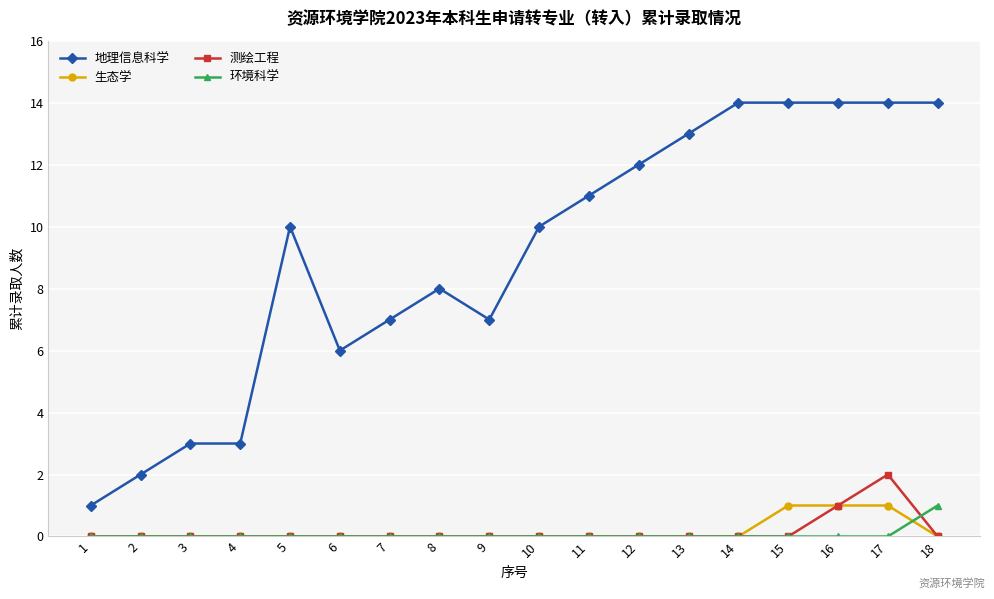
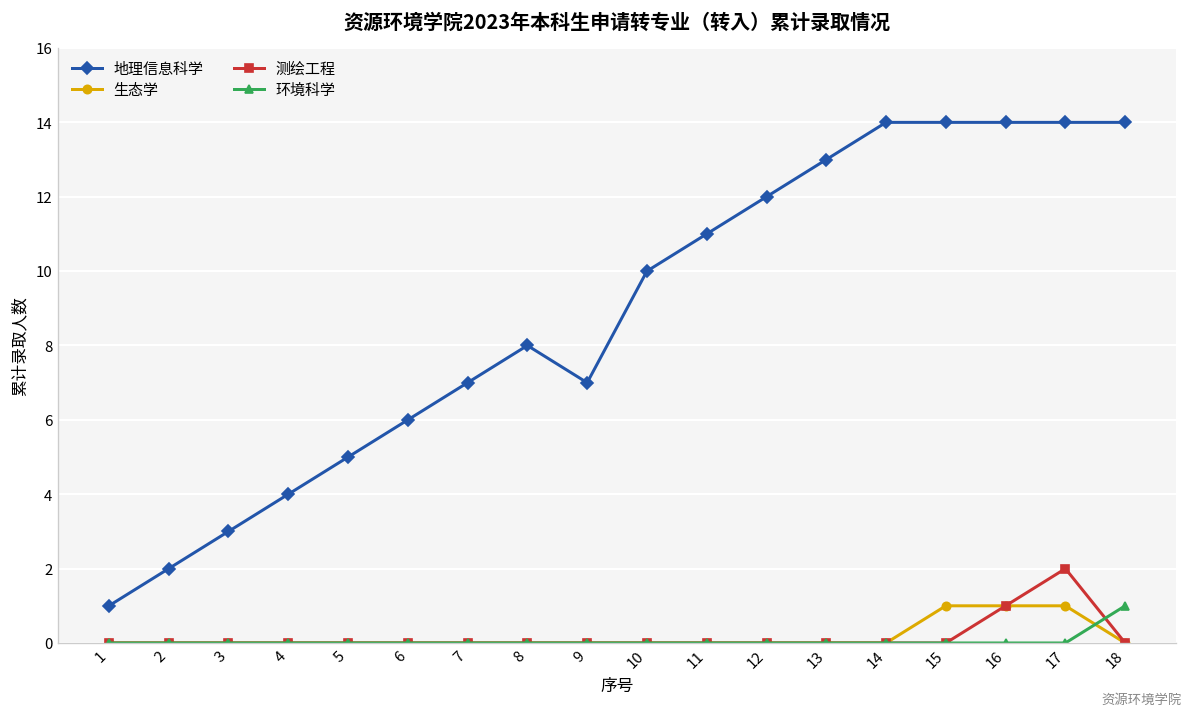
  {
    "地理信息科学": {
      "1": 1,
      "2": 2,
      "3": 3,
-     "4": 3,
-     "5": 10,
+     "4": 4,
+     "5": 5,
      "6": 6,
      "7": 7,
      "8": 8,
      "9": 7,
      "10": 10,
      "11": 11,
      "12": 12,
      "13": 13,
      "14": 14,
      "15": 14,
      "16": 14,
      "17": 14,
      "18": 14
    },
    "生态学": {
      "15": 1,
      "17": 1
    },
    "测绘工程": {
      "17": 2
    },
    "环境科学": {
      "16": 0,
      "17": 0,
      "18": 1
    }
  }
